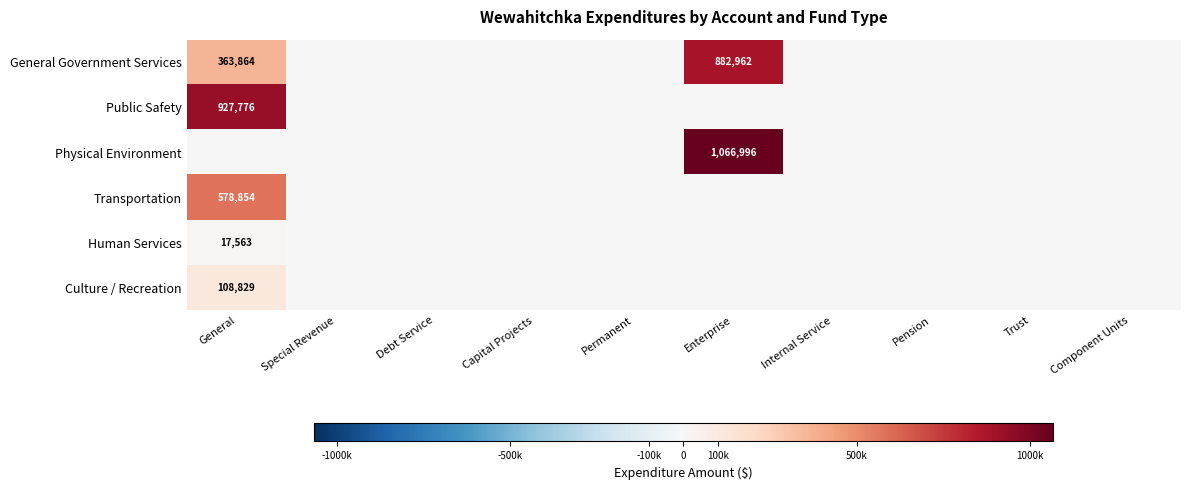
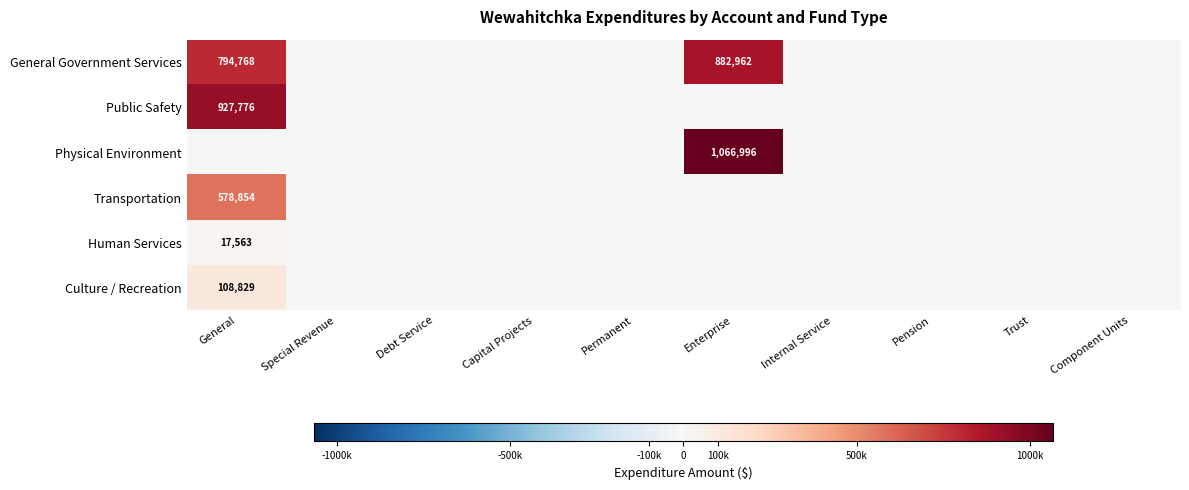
  {
    "General Government Services": {
-     "General": "363,864",
+     "General": "794,768",
      "Enterprise": "882,962"
    },
    "Public Safety": {
      "General": "927,776"
    },
    "Physical Environment": {
      "Enterprise": "1,066,996"
    },
    "Transportation": {
      "General": "578,854"
    },
    "Human Services": {
      "General": "17,563"
    },
    "Culture / Recreation": {
      "General": "108,829"
    }
  }
